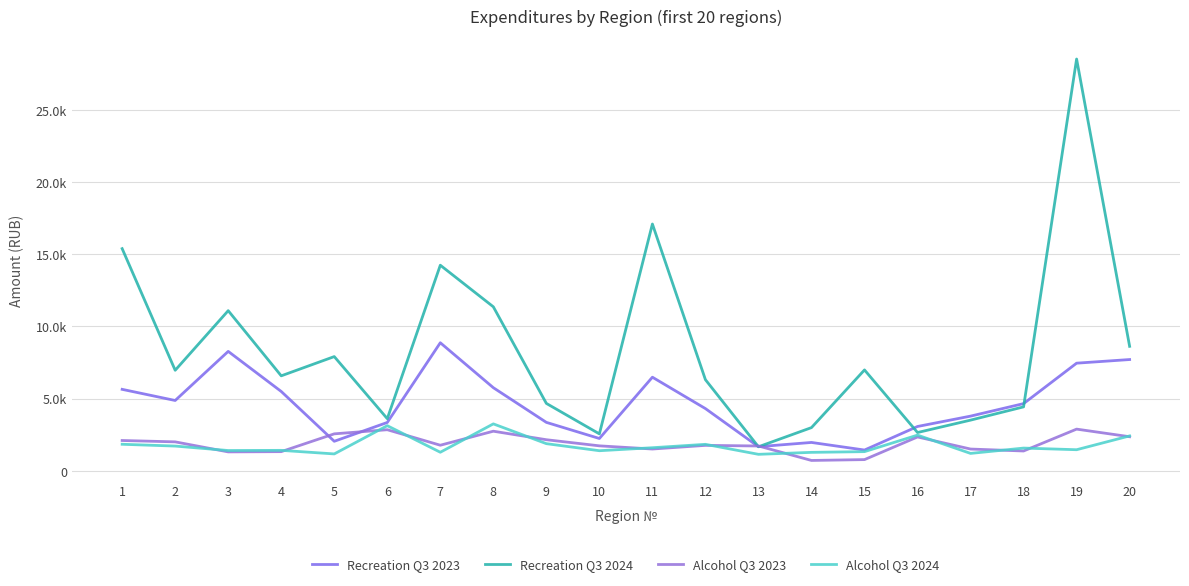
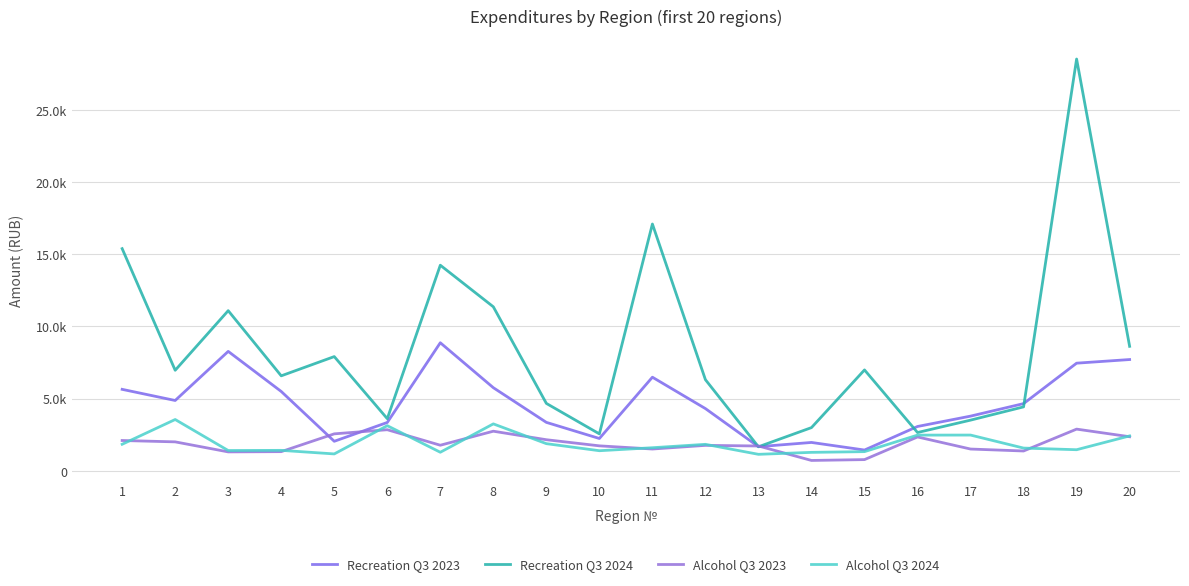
  {
    "Recreation Q3 2024": {
      "1": 15400,
      "2": 7000,
      "3": 11100,
      "4": 6600,
      "5": 7900,
      "6": 3600,
      "7": 14300,
      "8": 11400,
      "9": 4700,
      "10": 2500,
      "11": 17100,
      "12": 6300,
      "14": 3000,
      "15": 7000,
      "16": 2600,
      "17": 3500,
      "18": 4400,
      "19": 28600,
      "20": 8600
    },
    "Alcohol Q3 2024": {
      "1": 1800,
-     "2": 1700,
+     "2": 3500,
      "5": 1200,
      "6": 3100,
      "7": 1300,
      "8": 3200,
      "9": 1900,
      "10": 1400,
      "13": 1100,
      "14": 1300,
-     "17": 1200,
+     "17": 2500,
      "18": 1600,
      "19": 1400
    }
  }
